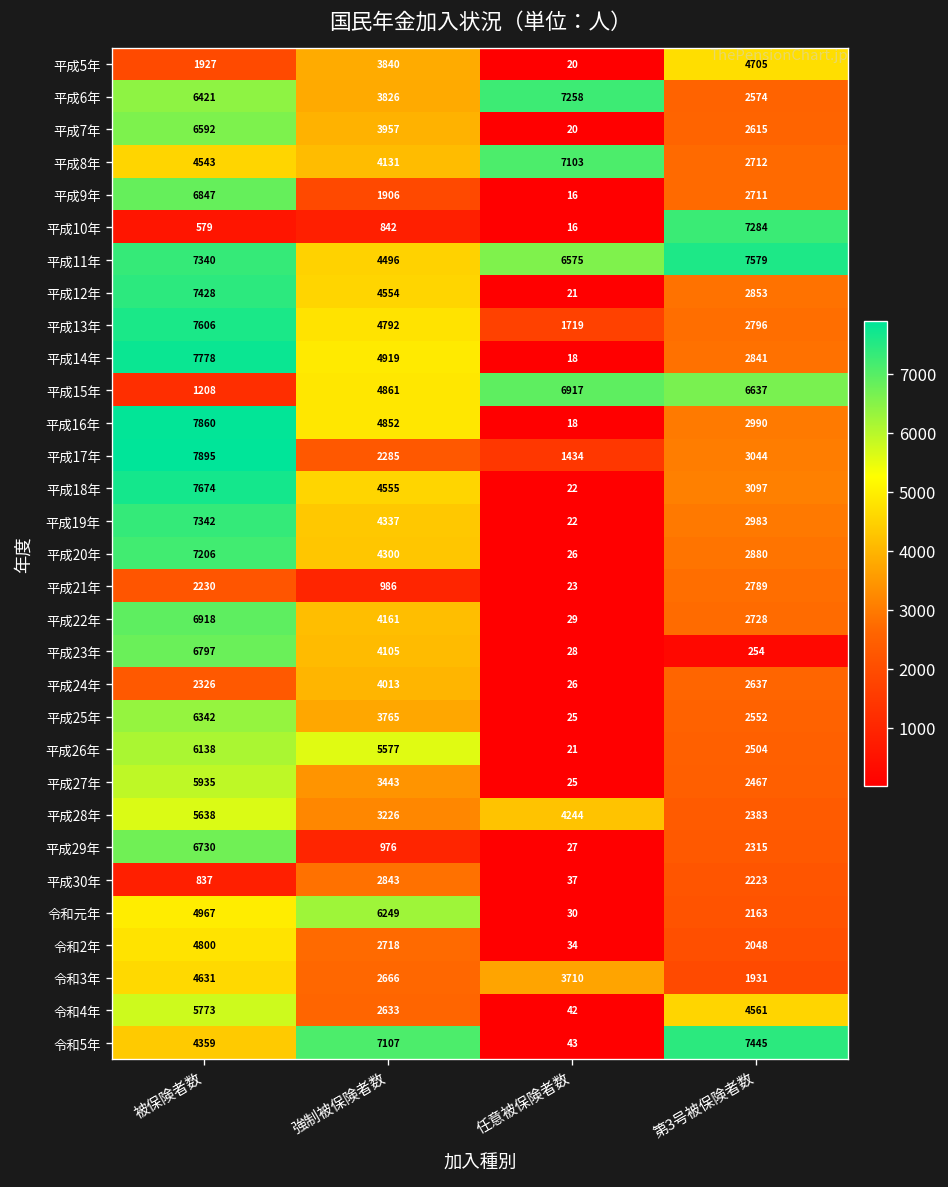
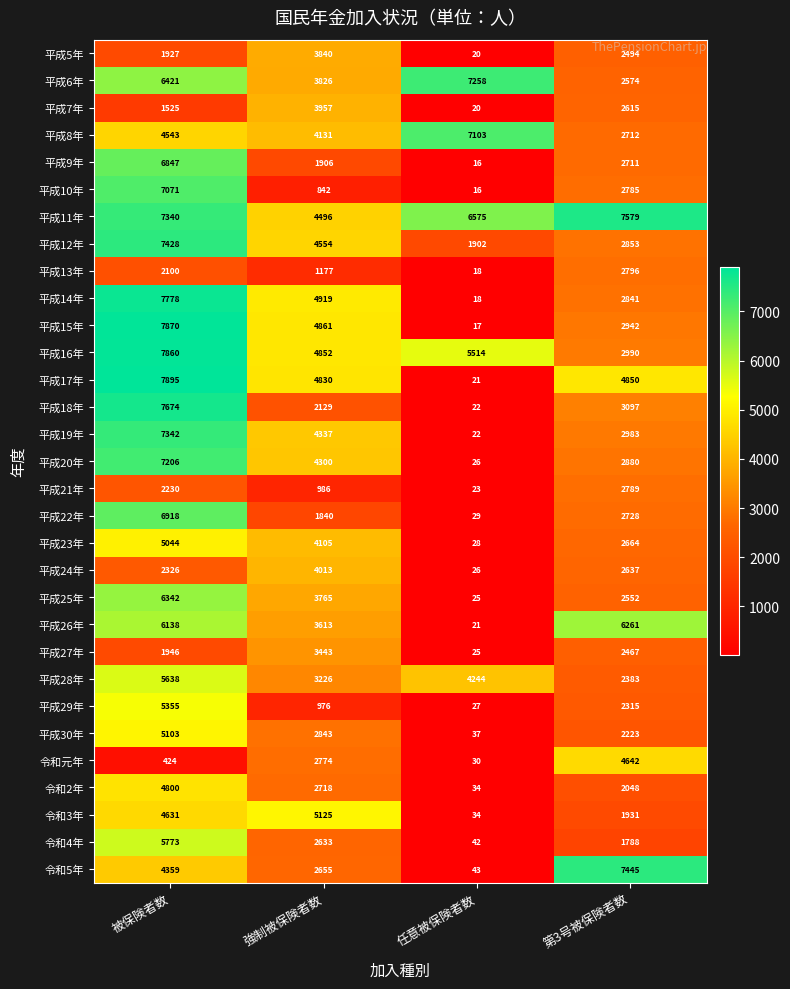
  {
    "平成5年": {
      "被保険者数": 1927,
      "強制被保険者数": 3840,
      "任意被保険者数": 20,
-     "第3号被保険者数": 4705
+     "第3号被保険者数": 2494
    },
    "平成6年": {
      "被保険者数": 6421,
      "強制被保険者数": 3826,
      "任意被保険者数": 7258,
      "第3号被保険者数": 2574
    },
    "平成7年": {
-     "被保険者数": 6592,
+     "被保険者数": 1525,
      "強制被保険者数": 3957,
      "任意被保険者数": 20,
      "第3号被保険者数": 2615
    },
    "平成8年": {
      "被保険者数": 4543,
      "強制被保険者数": 4131,
      "任意被保険者数": 7103,
      "第3号被保険者数": 2712
    },
    "平成9年": {
      "被保険者数": 6847,
      "強制被保険者数": 1906,
      "任意被保険者数": 16,
      "第3号被保険者数": 2711
    },
    "平成10年": {
-     "被保険者数": 579,
+     "被保険者数": 7071,
      "強制被保険者数": 842,
      "任意被保険者数": 16,
-     "第3号被保険者数": 7284
+     "第3号被保険者数": 2785
    },
    "平成11年": {
      "被保険者数": 7340,
      "強制被保険者数": 4496,
      "任意被保険者数": 6575,
      "第3号被保険者数": 7579
    },
    "平成12年": {
      "被保険者数": 7428,
      "強制被保険者数": 4554,
-     "任意被保険者数": 21,
+     "任意被保険者数": 1902,
      "第3号被保険者数": 2853
    },
    "平成13年": {
-     "被保険者数": 7606,
-     "強制被保険者数": 4792,
-     "任意被保険者数": 1719,
+     "被保険者数": 2100,
+     "強制被保険者数": 1177,
+     "任意被保険者数": 18,
      "第3号被保険者数": 2796
    },
    "平成14年": {
      "被保険者数": 7778,
      "強制被保険者数": 4919,
      "任意被保険者数": 18,
      "第3号被保険者数": 2841
    },
    "平成15年": {
-     "被保険者数": 1208,
+     "被保険者数": 7870,
      "強制被保険者数": 4861,
-     "任意被保険者数": 6917,
-     "第3号被保険者数": 6637
+     "任意被保険者数": 17,
+     "第3号被保険者数": 2942
    },
    "平成16年": {
      "被保険者数": 7860,
      "強制被保険者数": 4852,
-     "任意被保険者数": 18,
+     "任意被保険者数": 5514,
      "第3号被保険者数": 2990
    },
    "平成17年": {
      "被保険者数": 7895,
-     "強制被保険者数": 2285,
-     "任意被保険者数": 1434,
-     "第3号被保険者数": 3044
+     "強制被保険者数": 4830,
+     "任意被保険者数": 21,
+     "第3号被保険者数": 4850
    },
    "平成18年": {
      "被保険者数": 7674,
-     "強制被保険者数": 4555,
+     "強制被保険者数": 2129,
      "任意被保険者数": 22,
      "第3号被保険者数": 3097
    },
    "平成19年": {
      "被保険者数": 7342,
      "強制被保険者数": 4337,
      "任意被保険者数": 22,
      "第3号被保険者数": 2983
    },
    "平成20年": {
      "被保険者数": 7206,
      "強制被保険者数": 4300,
      "任意被保険者数": 26,
      "第3号被保険者数": 2880
    },
    "平成21年": {
      "被保険者数": 2230,
      "強制被保険者数": 986,
      "任意被保険者数": 23,
      "第3号被保険者数": 2789
    },
    "平成22年": {
      "被保険者数": 6918,
-     "強制被保険者数": 4161,
+     "強制被保険者数": 1840,
      "任意被保険者数": 29,
      "第3号被保険者数": 2728
    },
    "平成23年": {
-     "被保険者数": 6797,
+     "被保険者数": 5044,
      "強制被保険者数": 4105,
      "任意被保険者数": 28,
-     "第3号被保険者数": 254
+     "第3号被保険者数": 2664
    },
    "平成24年": {
      "被保険者数": 2326,
      "強制被保険者数": 4013,
      "任意被保険者数": 26,
      "第3号被保険者数": 2637
    },
    "平成25年": {
      "被保険者数": 6342,
      "強制被保険者数": 3765,
      "任意被保険者数": 25,
      "第3号被保険者数": 2552
    },
    "平成26年": {
      "被保険者数": 6138,
-     "強制被保険者数": 5577,
+     "強制被保険者数": 3613,
      "任意被保険者数": 21,
-     "第3号被保険者数": 2504
+     "第3号被保険者数": 6261
    },
    "平成27年": {
-     "被保険者数": 5935,
+     "被保険者数": 1946,
      "強制被保険者数": 3443,
      "任意被保険者数": 25,
      "第3号被保険者数": 2467
    },
    "平成28年": {
      "被保険者数": 5638,
      "強制被保険者数": 3226,
      "任意被保険者数": 4244,
      "第3号被保険者数": 2383
    },
    "平成29年": {
-     "被保険者数": 6730,
+     "被保険者数": 5355,
      "強制被保険者数": 976,
      "任意被保険者数": 27,
      "第3号被保険者数": 2315
    },
    "平成30年": {
-     "被保険者数": 837,
+     "被保険者数": 5103,
      "強制被保険者数": 2843,
      "任意被保険者数": 37,
      "第3号被保険者数": 2223
    },
    "令和元年": {
-     "被保険者数": 4967,
-     "強制被保険者数": 6249,
+     "被保険者数": 424,
+     "強制被保険者数": 2774,
      "任意被保険者数": 30,
-     "第3号被保険者数": 2163
+     "第3号被保険者数": 4642
    },
    "令和2年": {
      "被保険者数": 4800,
      "強制被保険者数": 2718,
      "任意被保険者数": 34,
      "第3号被保険者数": 2048
    },
    "令和3年": {
      "被保険者数": 4631,
-     "強制被保険者数": 2666,
-     "任意被保険者数": 3710,
+     "強制被保険者数": 5125,
+     "任意被保険者数": 34,
      "第3号被保険者数": 1931
    },
    "令和4年": {
      "被保険者数": 5773,
      "強制被保険者数": 2633,
      "任意被保険者数": 42,
-     "第3号被保険者数": 4561
+     "第3号被保険者数": 1788
    },
    "令和5年": {
      "被保険者数": 4359,
-     "強制被保険者数": 7107,
+     "強制被保険者数": 2655,
      "任意被保険者数": 43,
      "第3号被保険者数": 7445
    }
  }
